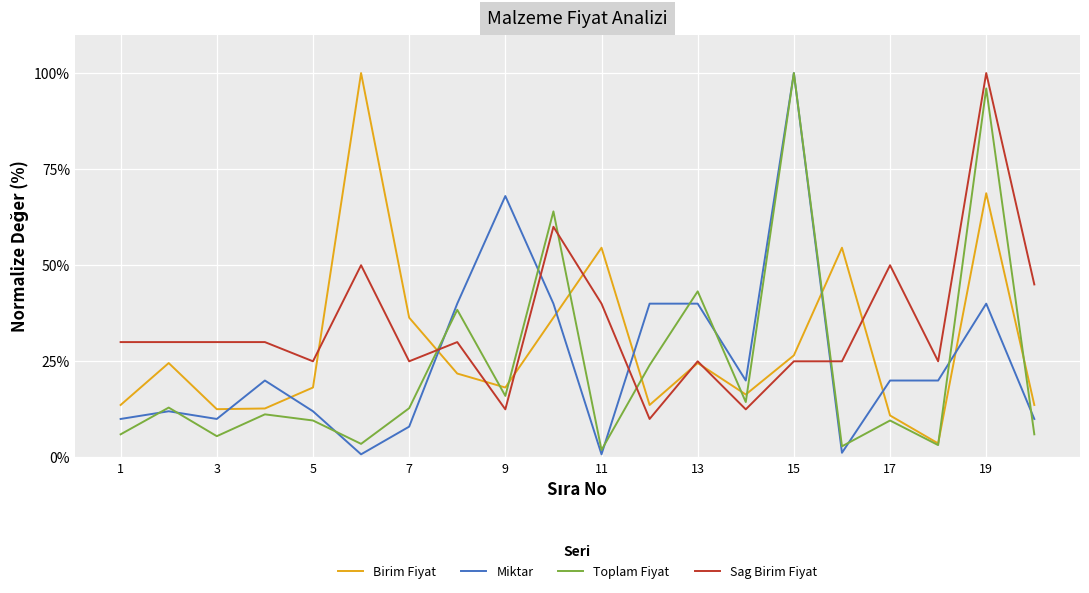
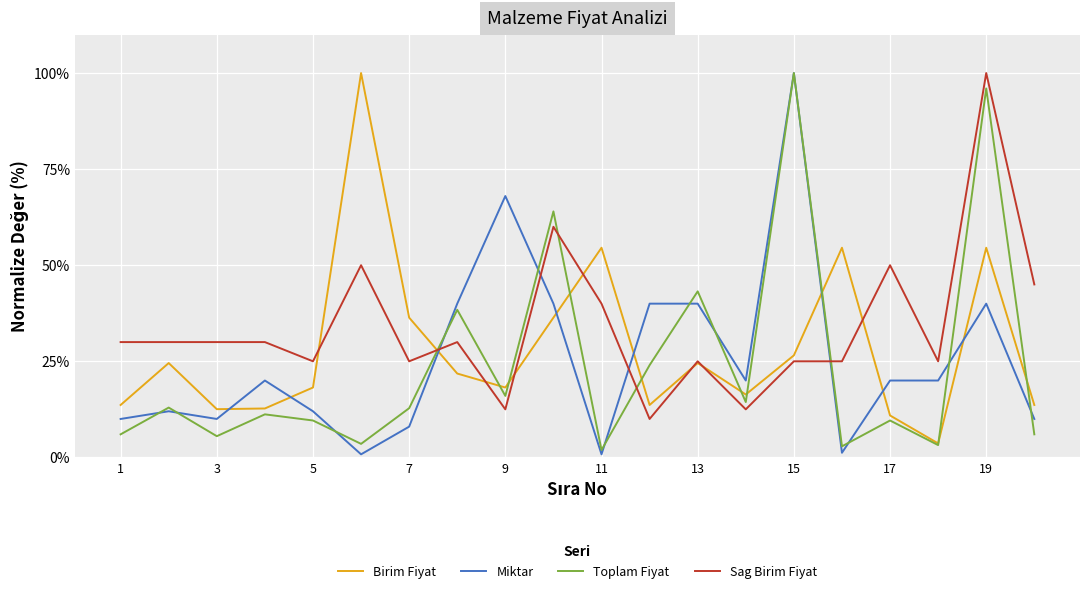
  {
    "Birim Fiyat": {
      "1": "14%",
      "3": "13%",
      "5": "18%",
      "7": "36%",
      "9": "18%",
      "11": "55%",
      "15": "27%",
      "17": "11%",
-     "19": "69%"
+     "19": "55%"
    },
    "Miktar": {
      "1": "10%",
      "3": "10%",
      "5": "12%",
      "7": "8%",
      "9": "68%",
      "11": "1%",
      "13": "40%",
      "17": "20%",
      "19": "40%"
    },
    "Toplam Fiyat": {
      "1": "6%",
      "3": "6%",
      "5": "10%",
      "7": "13%",
      "9": "16%",
      "11": "2%",
      "13": "43%",
      "17": "10%",
      "19": "96%"
    },
    "Sag Birim Fiyat": {
      "1": "30%",
      "3": "30%",
      "5": "25%",
      "7": "25%",
      "9": "13%",
      "11": "40%",
      "15": "25%",
      "17": "50%",
      "19": "100%"
    }
  }
